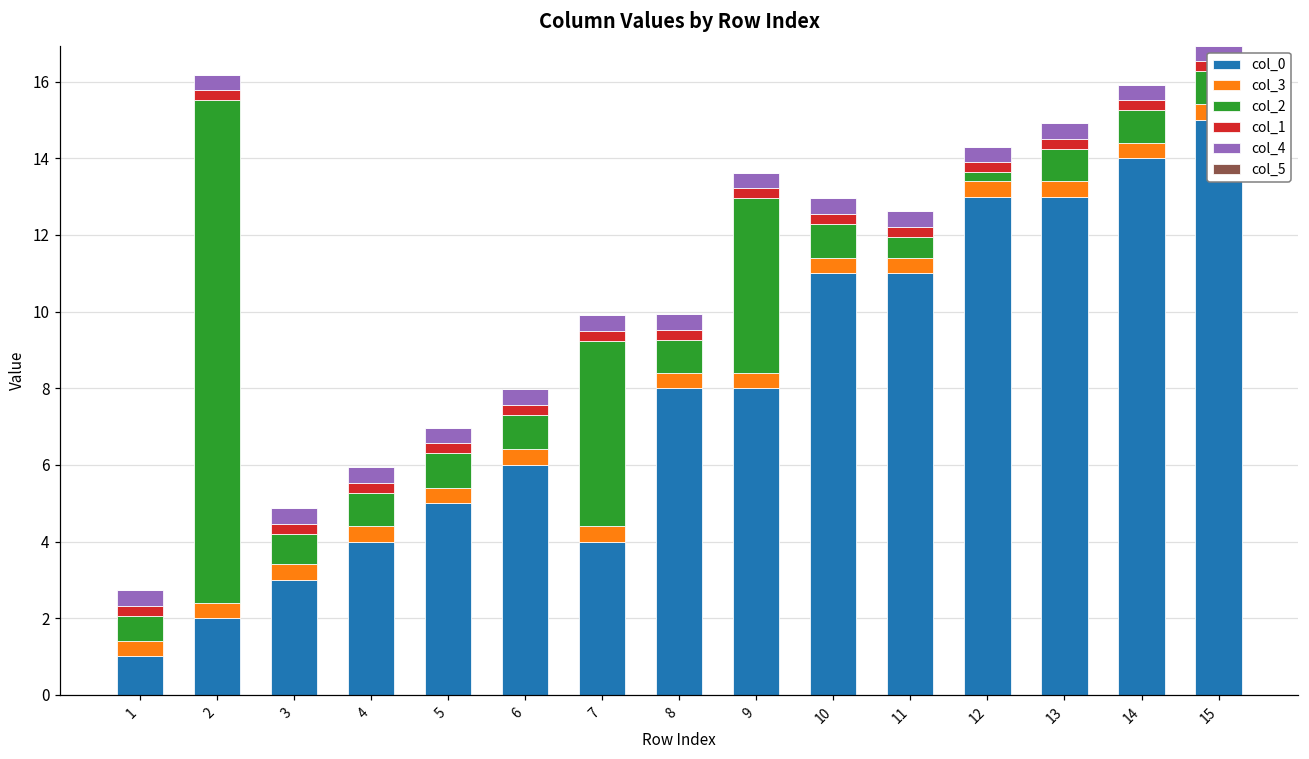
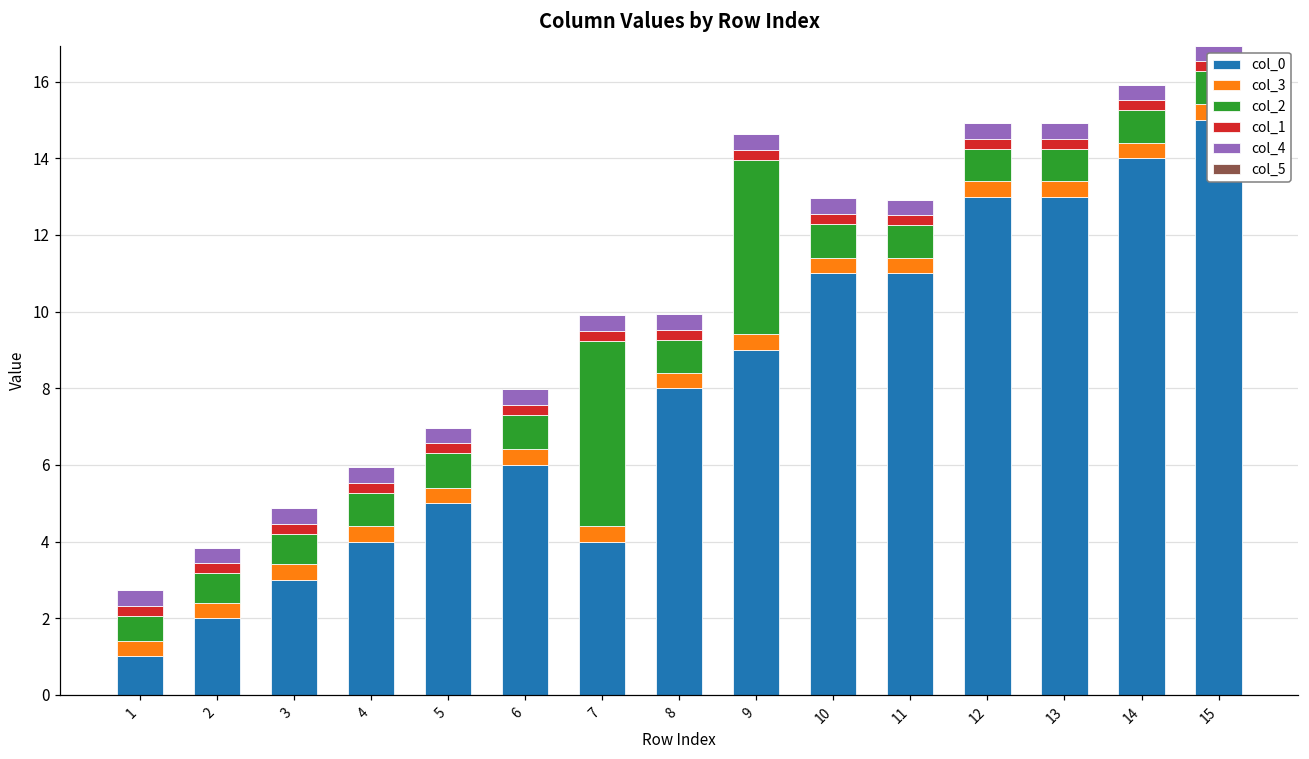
  {
    "col_0": {
      "1": 1,
      "2": 2,
      "3": 3,
      "4": 4,
      "5": 5,
      "6": 6,
      "7": 4,
      "8": 8,
-     "9": 8,
+     "9": 9,
      "10": 11,
      "11": 11,
      "12": 13,
      "13": 13,
      "14": 14
    },
    "col_3": {
      "1": 0.4,
      "2": 0.4,
      "3": 0.4,
      "4": 0.4,
      "5": 0.4,
      "6": 0.4,
      "7": 0.4,
      "8": 0.4,
      "9": 0.4,
      "10": 0.4,
      "11": 0.4,
      "12": 0.4,
      "13": 0.4,
      "14": 0.4
    },
    "col_2": {
      "1": 0.6,
-     "2": 13.1,
+     "2": 0.8,
      "3": 0.8,
      "4": 0.9,
      "5": 0.9,
      "6": 0.9,
      "7": 4.8,
      "8": 0.9,
      "9": 4.5,
      "10": 0.9,
-     "11": 0.5,
-     "12": 0.2,
+     "11": 0.8,
+     "12": 0.8,
      "13": 0.8,
      "14": 0.8
    },
    "col_1": {
      "1": 0.3,
      "2": 0.3,
      "3": 0.3,
      "4": 0.3,
      "5": 0.3,
      "6": 0.3,
      "7": 0.3,
      "8": 0.3,
      "9": 0.3,
      "10": 0.3,
      "11": 0.3,
      "12": 0.3,
      "13": 0.3,
      "14": 0.3
    }
  }
